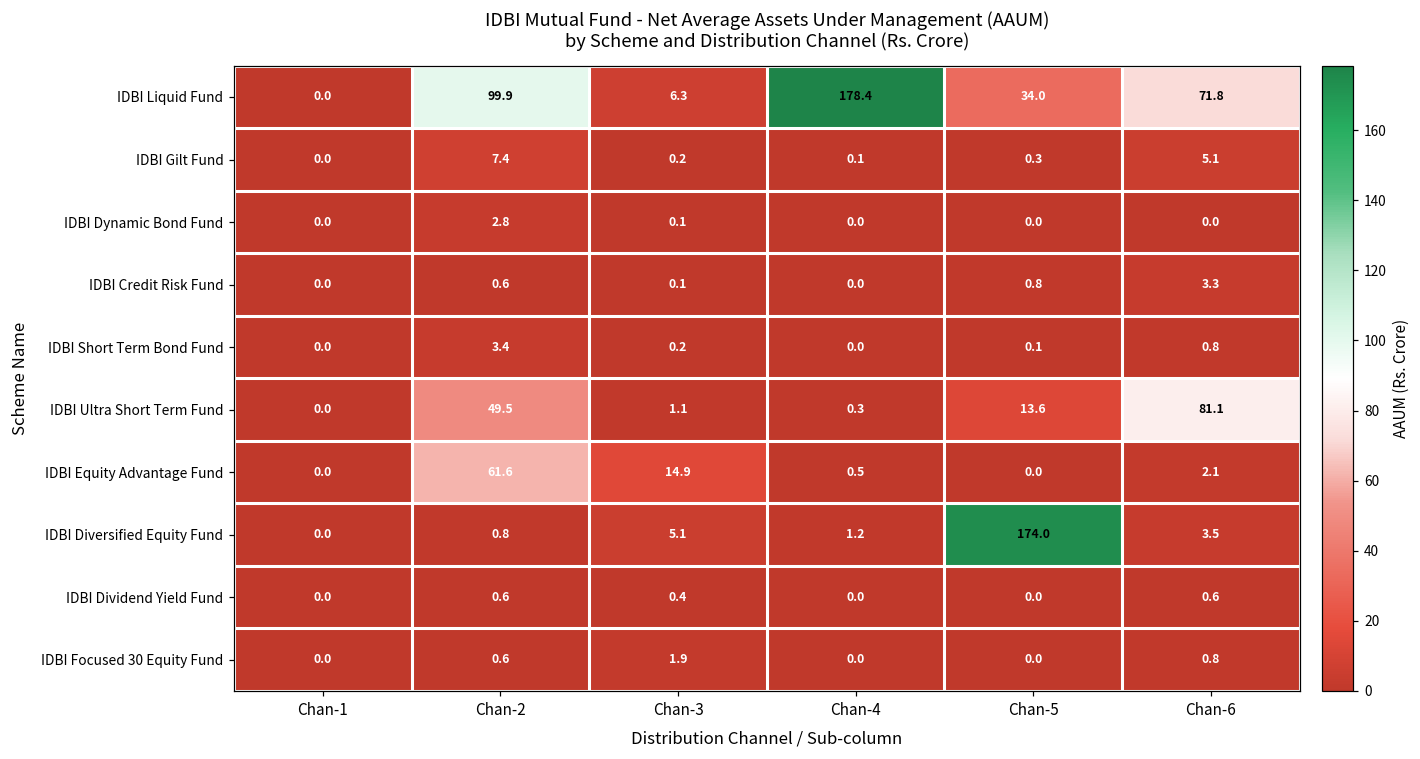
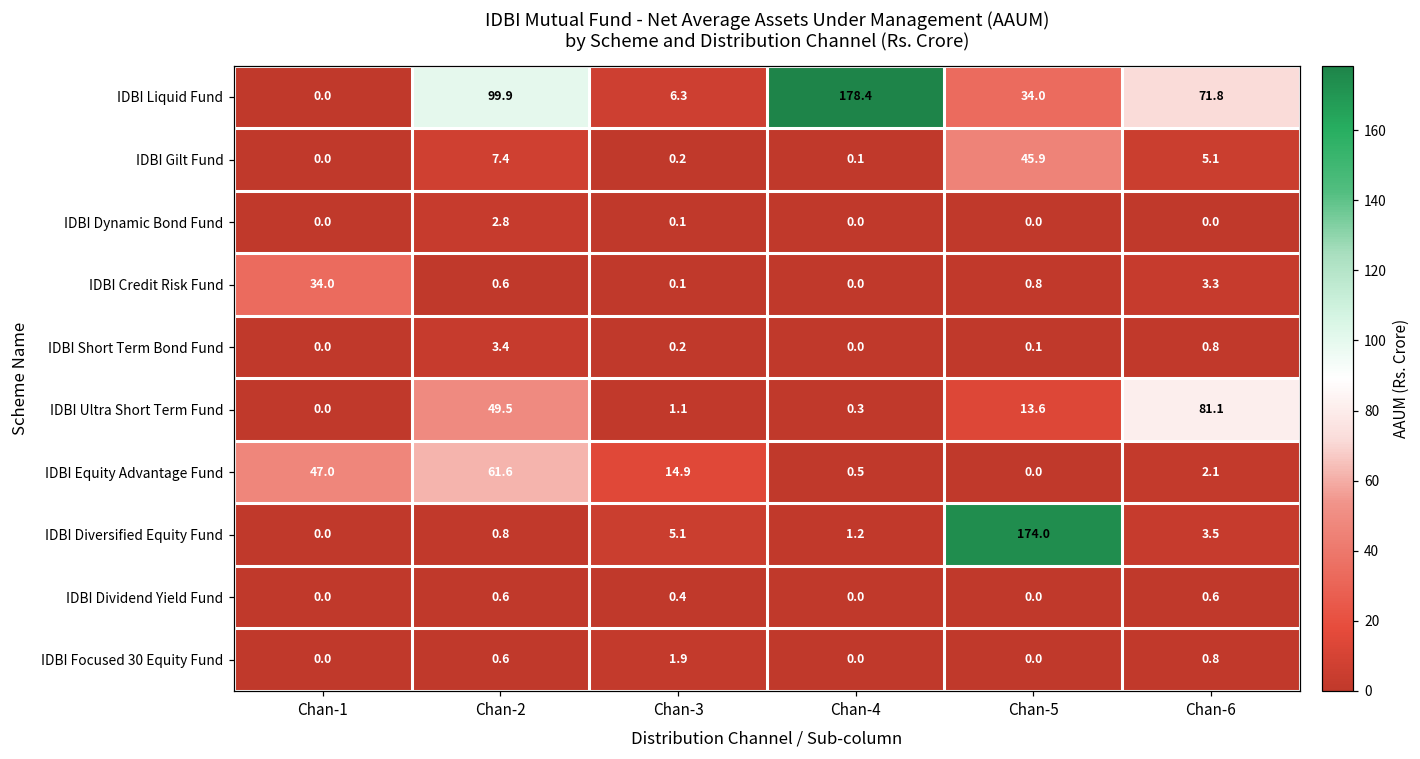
  {
    "IDBI Liquid Fund": {
      "Chan-1": 0.0,
      "Chan-2": 99.9,
      "Chan-3": 6.3,
      "Chan-4": 178.4,
      "Chan-5": 34.0,
      "Chan-6": 71.8
    },
    "IDBI Gilt Fund": {
      "Chan-1": 0.0,
      "Chan-2": 7.4,
      "Chan-3": 0.2,
      "Chan-4": 0.1,
-     "Chan-5": 0.3,
+     "Chan-5": 45.9,
      "Chan-6": 5.1
    },
    "IDBI Dynamic Bond Fund": {
      "Chan-1": 0.0,
      "Chan-2": 2.8,
      "Chan-3": 0.1,
      "Chan-4": 0.0,
      "Chan-5": 0.0,
      "Chan-6": 0.0
    },
    "IDBI Credit Risk Fund": {
-     "Chan-1": 0.0,
+     "Chan-1": 34.0,
      "Chan-2": 0.6,
      "Chan-3": 0.1,
      "Chan-4": 0.0,
      "Chan-5": 0.8,
      "Chan-6": 3.3
    },
    "IDBI Short Term Bond Fund": {
      "Chan-1": 0.0,
      "Chan-2": 3.4,
      "Chan-3": 0.2,
      "Chan-4": 0.0,
      "Chan-5": 0.1,
      "Chan-6": 0.8
    },
    "IDBI Ultra Short Term Fund": {
      "Chan-1": 0.0,
      "Chan-2": 49.5,
      "Chan-3": 1.1,
      "Chan-4": 0.3,
      "Chan-5": 13.6,
      "Chan-6": 81.1
    },
    "IDBI Equity Advantage Fund": {
-     "Chan-1": 0.0,
+     "Chan-1": 47.0,
      "Chan-2": 61.6,
      "Chan-3": 14.9,
      "Chan-4": 0.5,
      "Chan-5": 0.0,
      "Chan-6": 2.1
    },
    "IDBI Diversified Equity Fund": {
      "Chan-1": 0.0,
      "Chan-2": 0.8,
      "Chan-3": 5.1,
      "Chan-4": 1.2,
      "Chan-5": 174.0,
      "Chan-6": 3.5
    },
    "IDBI Dividend Yield Fund": {
      "Chan-1": 0.0,
      "Chan-2": 0.6,
      "Chan-3": 0.4,
      "Chan-4": 0.0,
      "Chan-5": 0.0,
      "Chan-6": 0.6
    },
    "IDBI Focused 30 Equity Fund": {
      "Chan-1": 0.0,
      "Chan-2": 0.6,
      "Chan-3": 1.9,
      "Chan-4": 0.0,
      "Chan-5": 0.0,
      "Chan-6": 0.8
    }
  }
